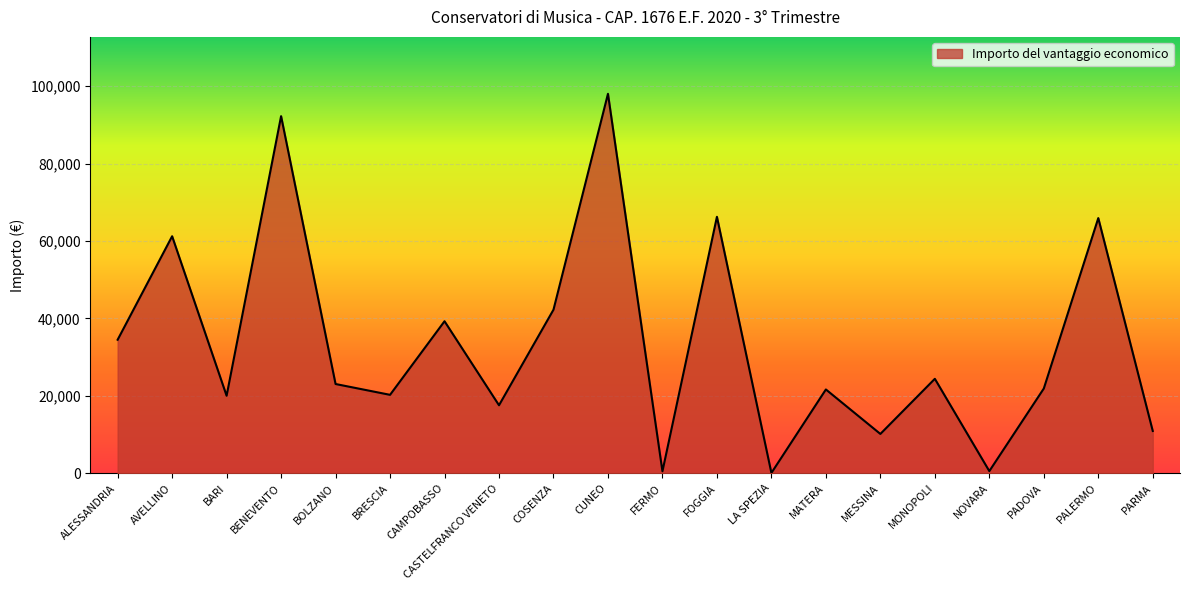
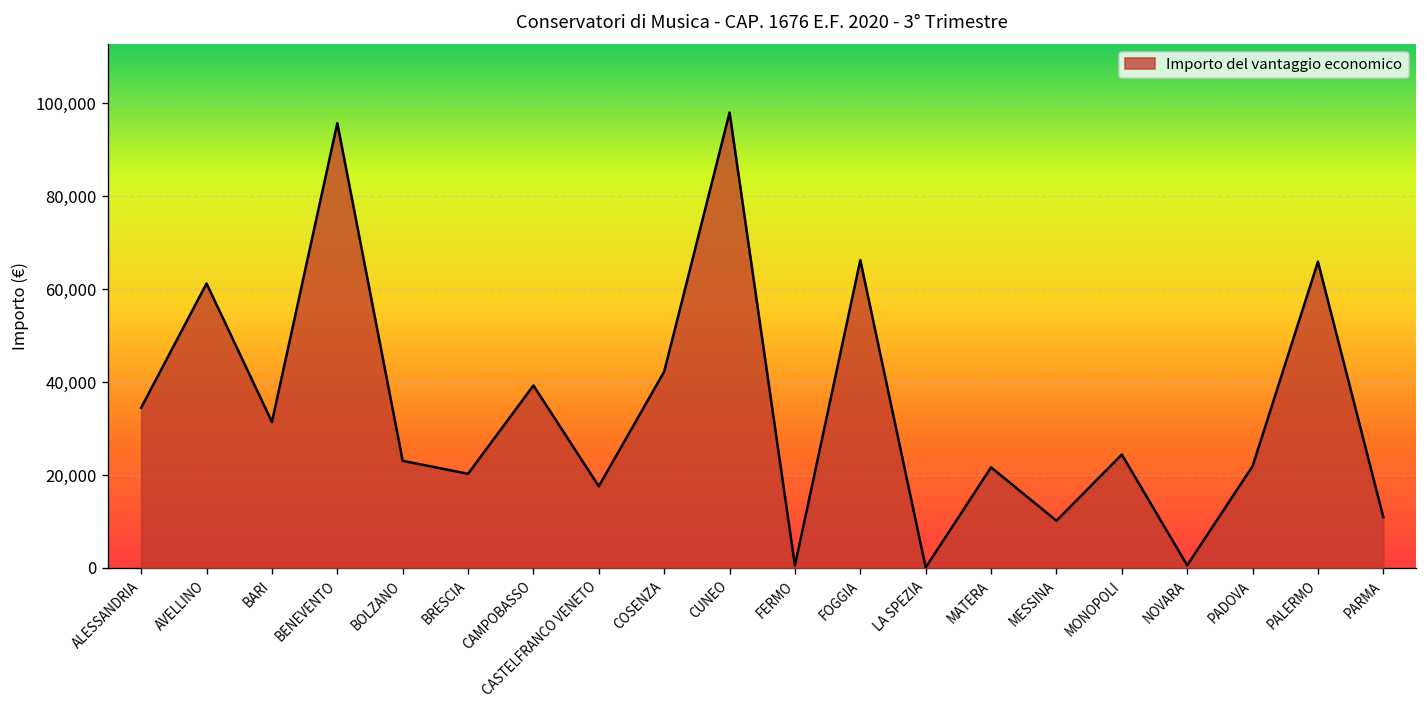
  {
    "ALESSANDRIA": "34,000",
    "AVELLINO": "61,000",
-   "BARI": "20,000",
-   "BENEVENTO": "92,000",
+   "BARI": "31,000",
+   "BENEVENTO": "96,000",
    "BOLZANO": "23,000",
    "BRESCIA": "20,000",
    "CAMPOBASSO": "39,000",
    "CASTELFRANCO VENETO": "18,000",
    "COSENZA": "42,000",
    "CUNEO": "98,000",
    "FERMO": "0",
    "FOGGIA": "66,000",
    "LA SPEZIA": "0",
    "MATERA": "22,000",
    "MESSINA": "10,000",
    "MONOPOLI": "24,000",
    "NOVARA": "1,000",
    "PADOVA": "22,000",
    "PALERMO": "66,000",
    "PARMA": "11,000"
  }
